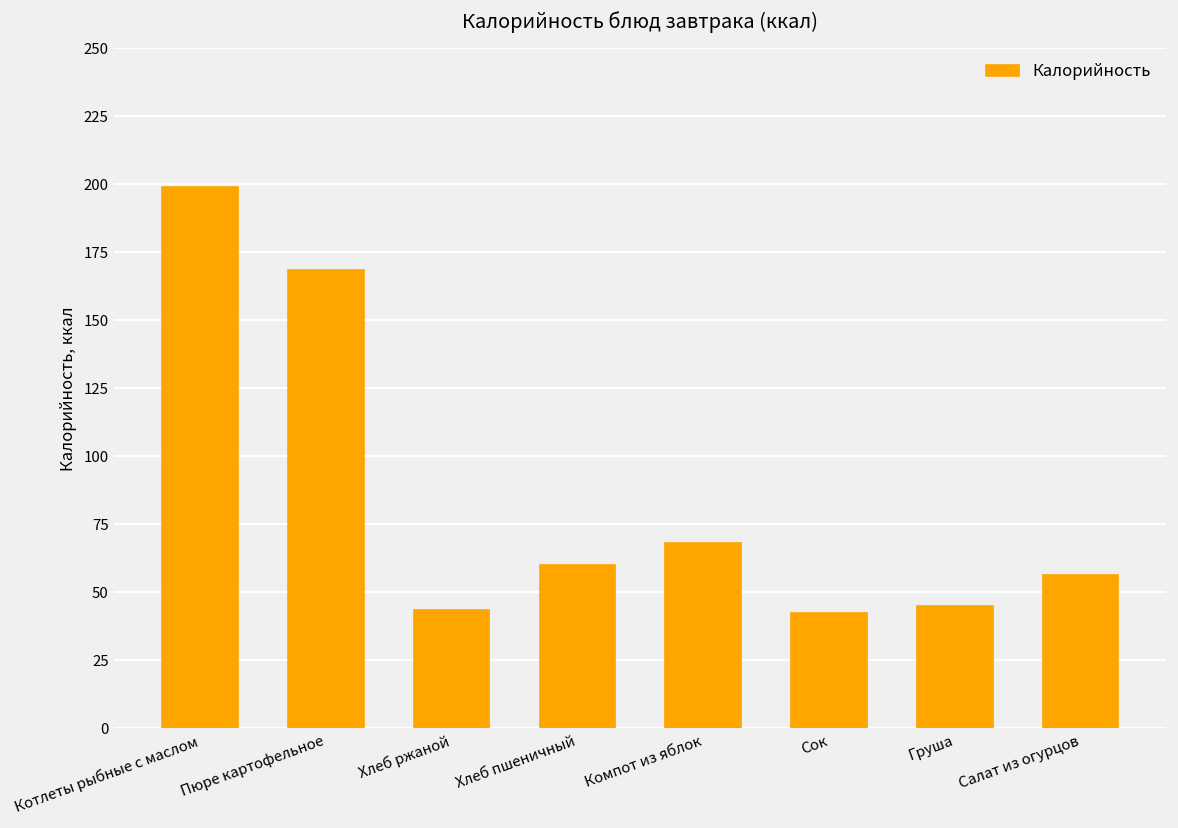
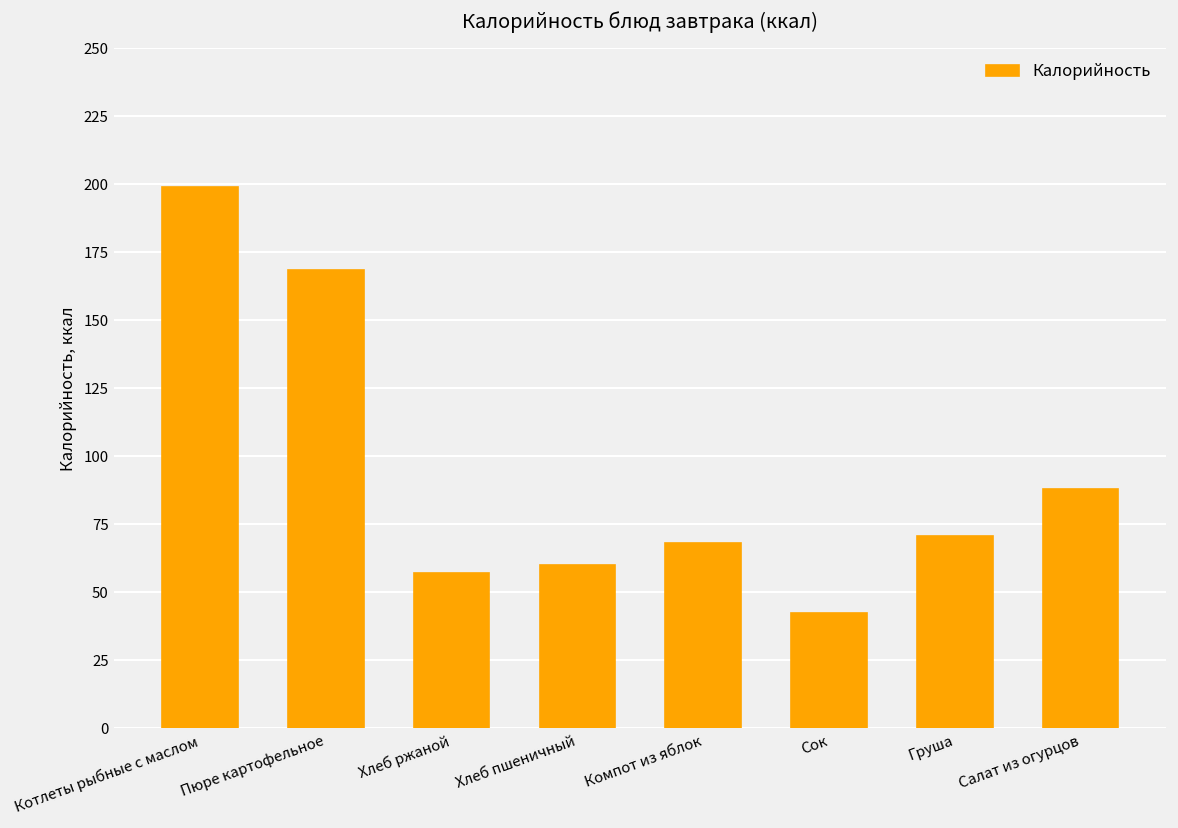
  {
    "Котлеты рыбные с маслом": 199,
    "Пюре картофельное": 168,
-   "Хлеб ржаной": 43,
+   "Хлеб ржаной": 57,
    "Хлеб пшеничный": 60,
    "Компот из яблок": 68,
    "Сок": 42,
-   "Груша": 45,
-   "Салат из огурцов": 56
+   "Груша": 71,
+   "Салат из огурцов": 88
  }
